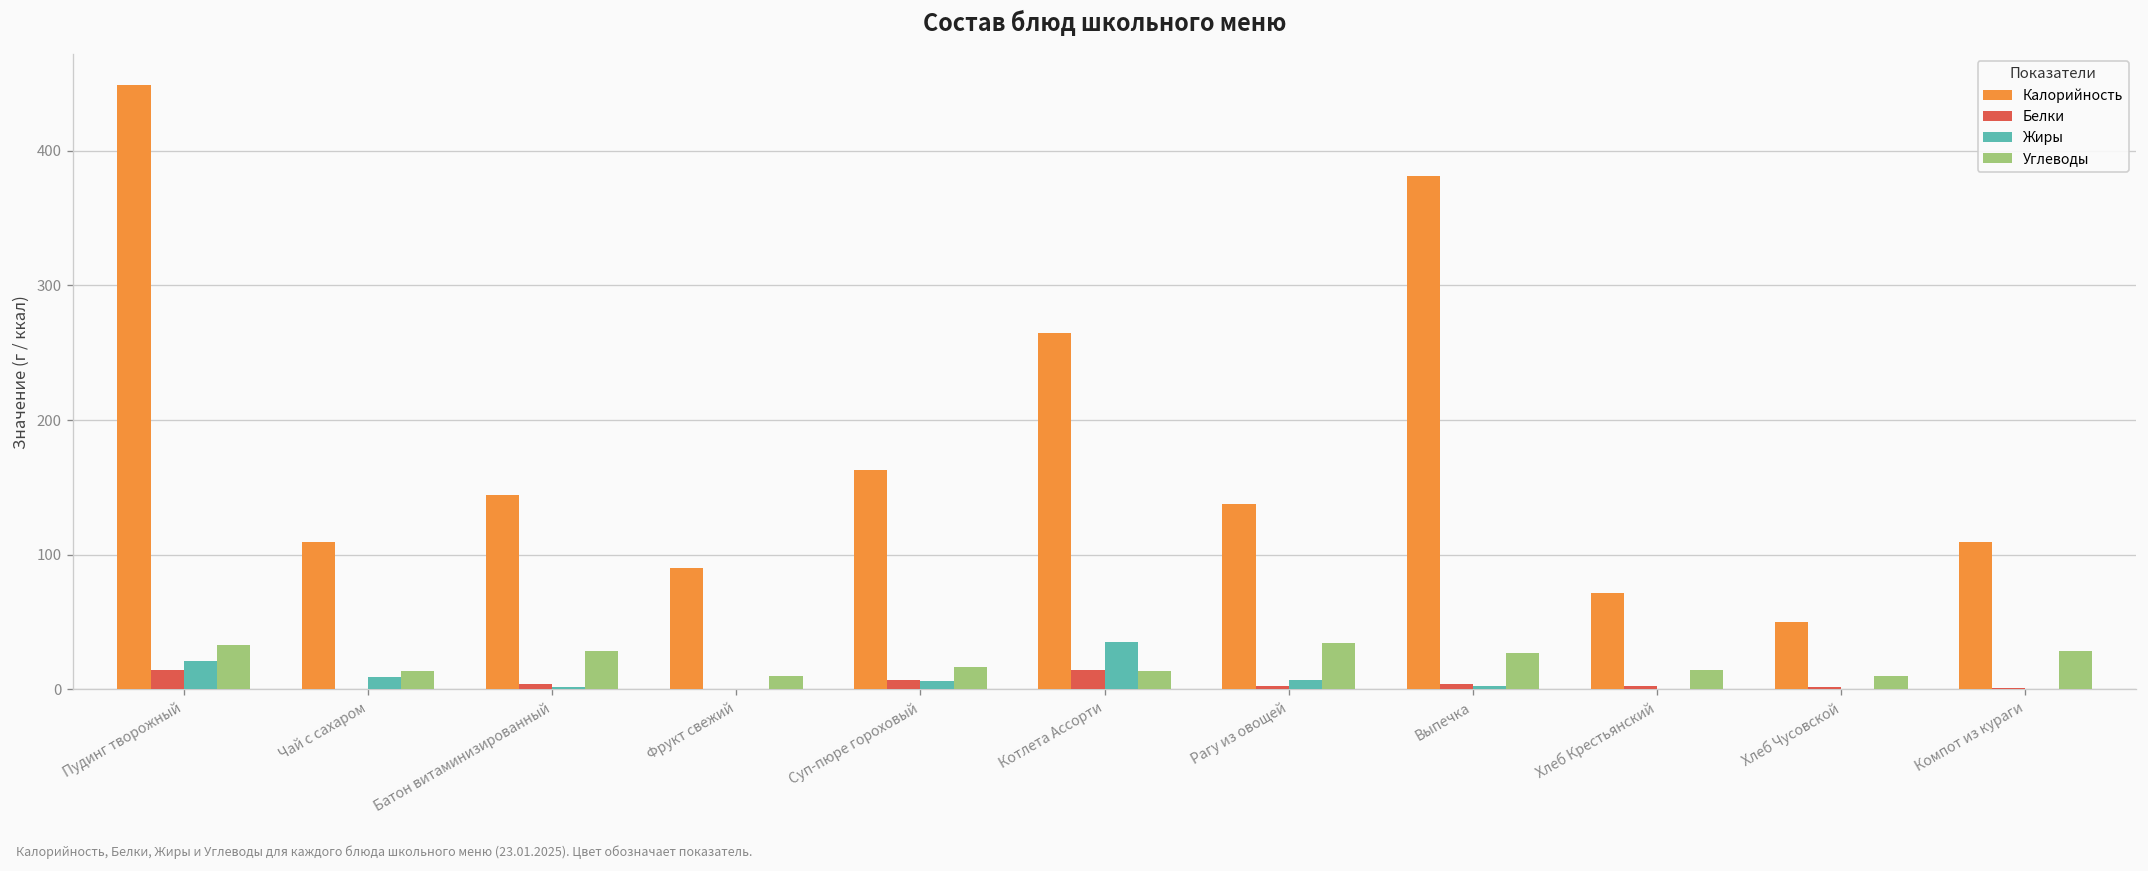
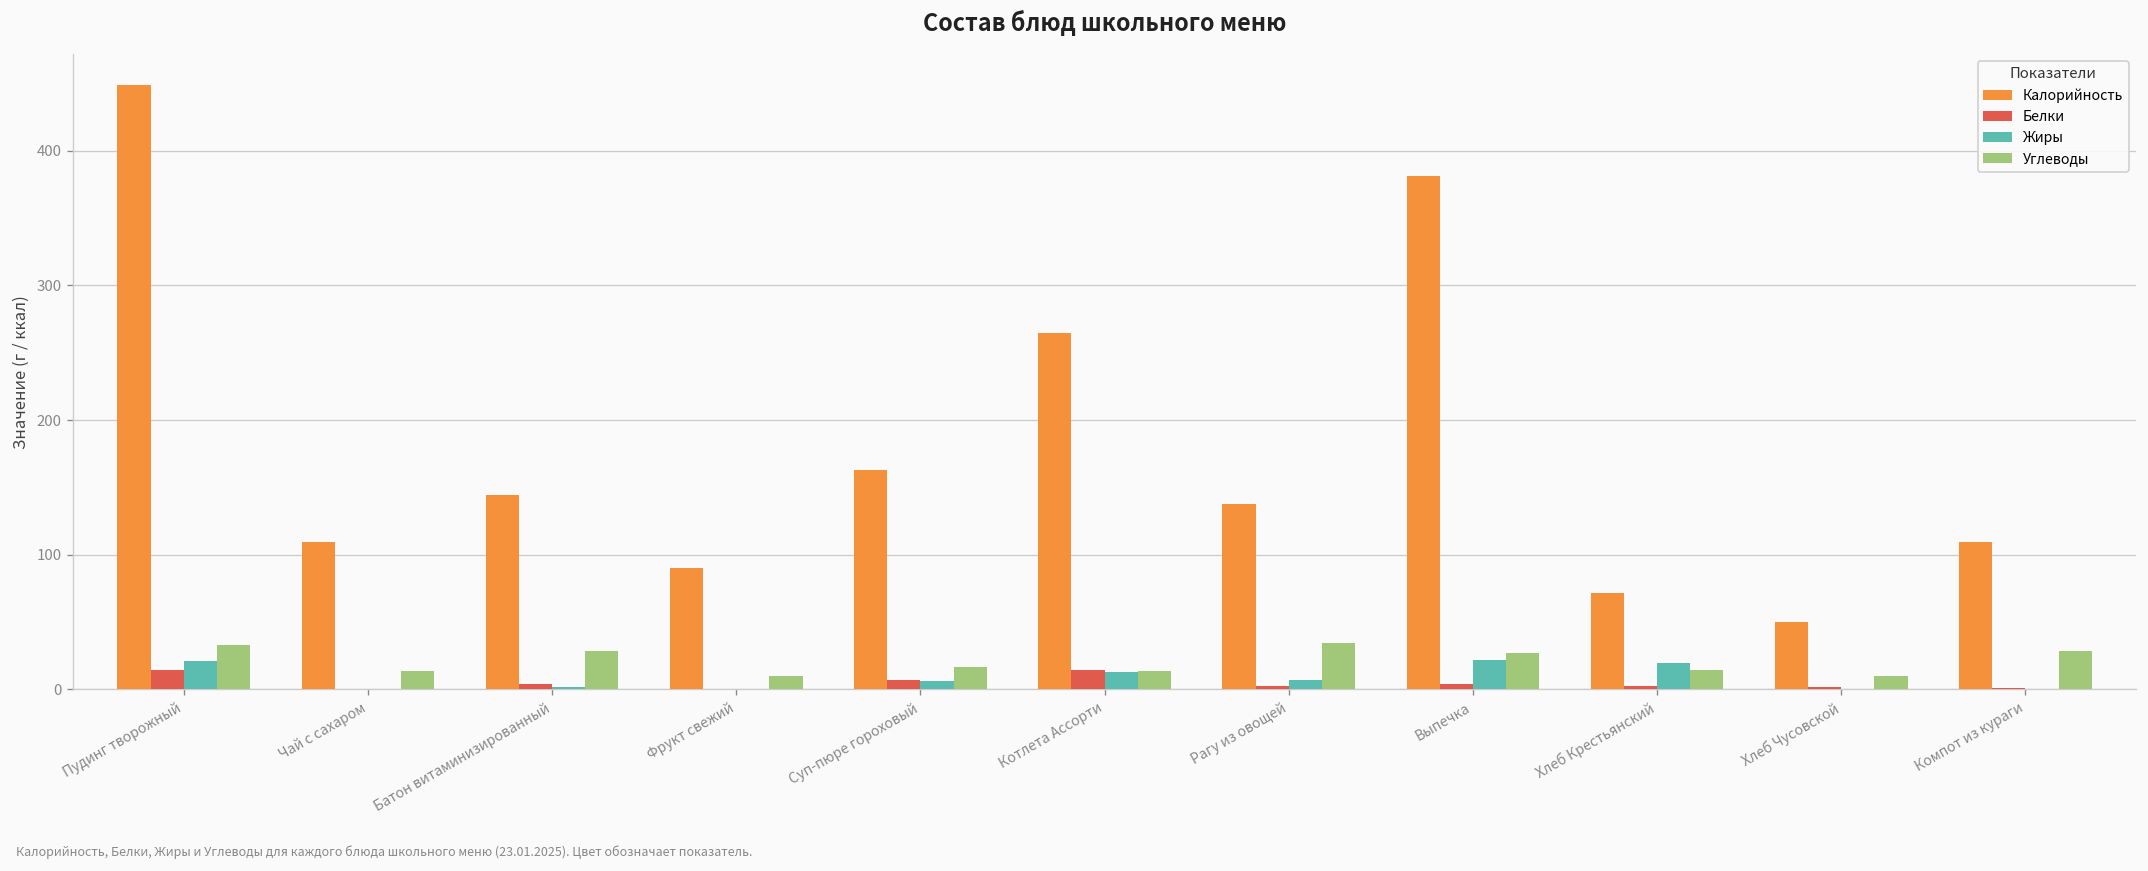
  {
    "Калорийность": {
      "Пудинг творожный": 449,
      "Чай с сахаром": 109,
      "Батон витаминизированный": 144,
      "Фрукт свежий": 90,
      "Суп-пюре гороховый": 163,
      "Котлета Ассорти": 265,
      "Рагу из овощей": 138,
      "Выпечка": 381,
      "Хлеб Крестьянский": 71,
      "Хлеб Чусовской": 50,
      "Компот из кураги": 109
    },
    "Белки": {
      "Пудинг творожный": 14,
      "Батон витаминизированный": 4,
      "Суп-пюре гороховый": 7,
      "Котлета Ассорти": 14,
      "Рагу из овощей": 2,
      "Выпечка": 4,
      "Хлеб Крестьянский": 2
    },
    "Жиры": {
      "Пудинг творожный": 21,
-     "Чай с сахаром": 9,
+     "Чай с сахаром": 0,
      "Суп-пюре гороховый": 6,
-     "Котлета Ассорти": 35,
+     "Котлета Ассорти": 13,
      "Рагу из овощей": 7,
-     "Выпечка": 3,
-     "Хлеб Крестьянский": 0,
+     "Выпечка": 22,
+     "Хлеб Крестьянский": 20,
      "Компот из кураги": 0
    },
    "Углеводы": {
      "Пудинг творожный": 33,
      "Чай с сахаром": 14,
      "Батон витаминизированный": 29,
      "Фрукт свежий": 10,
      "Суп-пюре гороховый": 17,
      "Котлета Ассорти": 14,
      "Рагу из овощей": 35,
      "Выпечка": 27,
      "Хлеб Крестьянский": 15,
      "Хлеб Чусовской": 10,
      "Компот из кураги": 28
    }
  }
